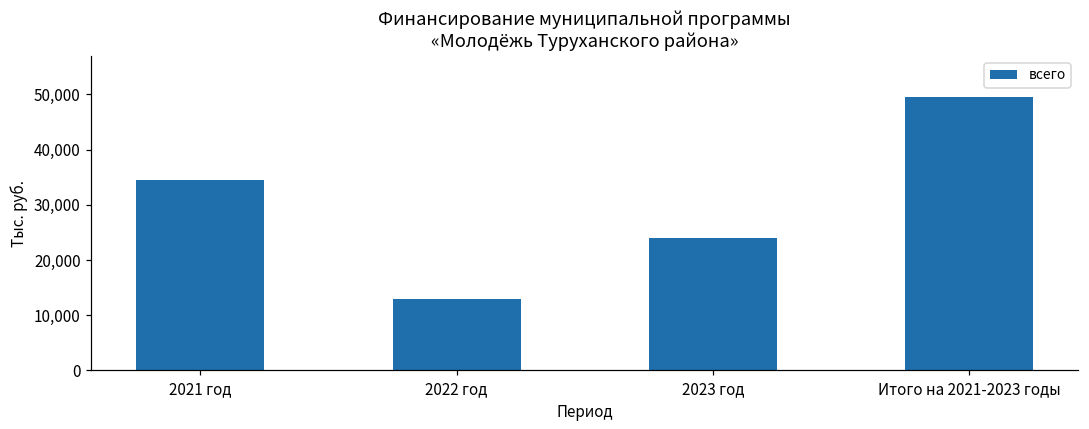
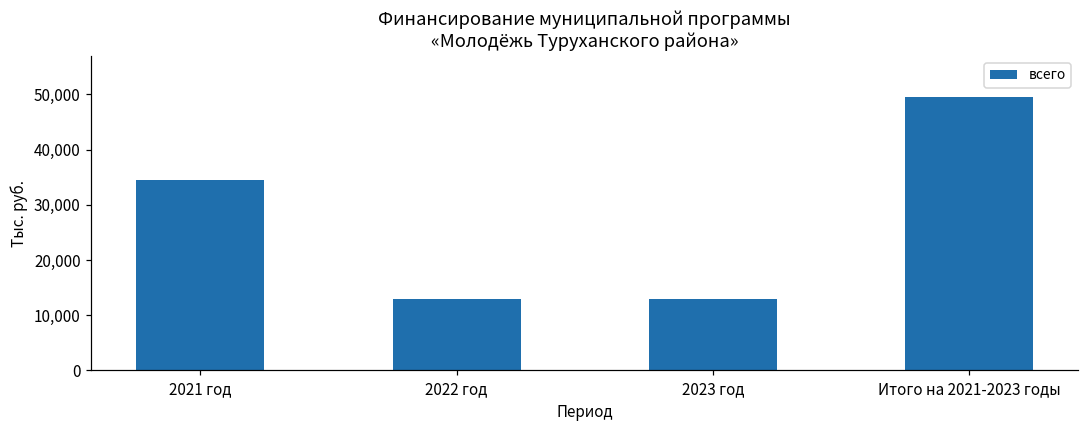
  {
    "2021 год": "35,000",
    "2022 год": "13,000",
-   "2023 год": "24,000",
+   "2023 год": "13,000",
    "Итого на 2021-2023 годы": "50,000"
  }
